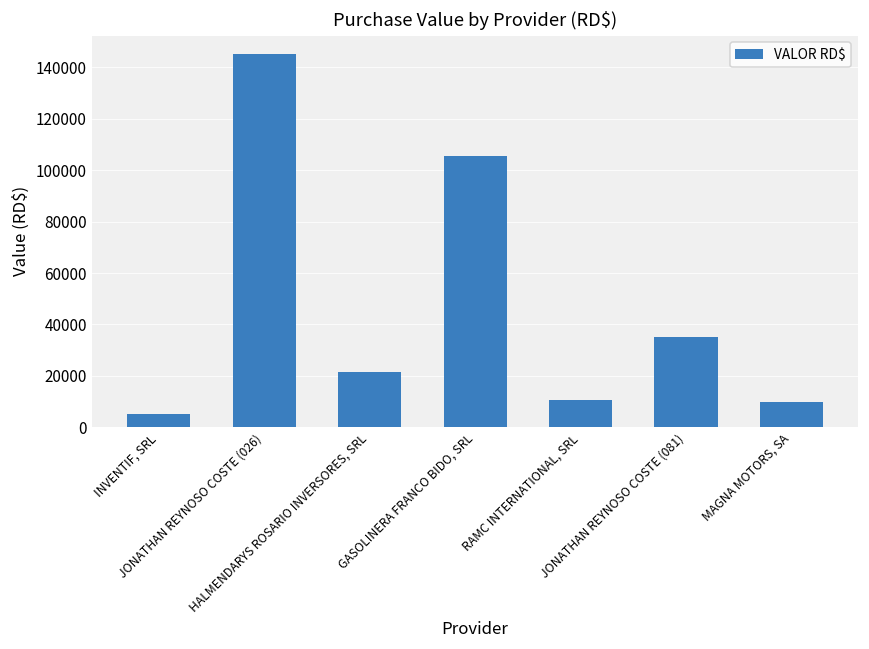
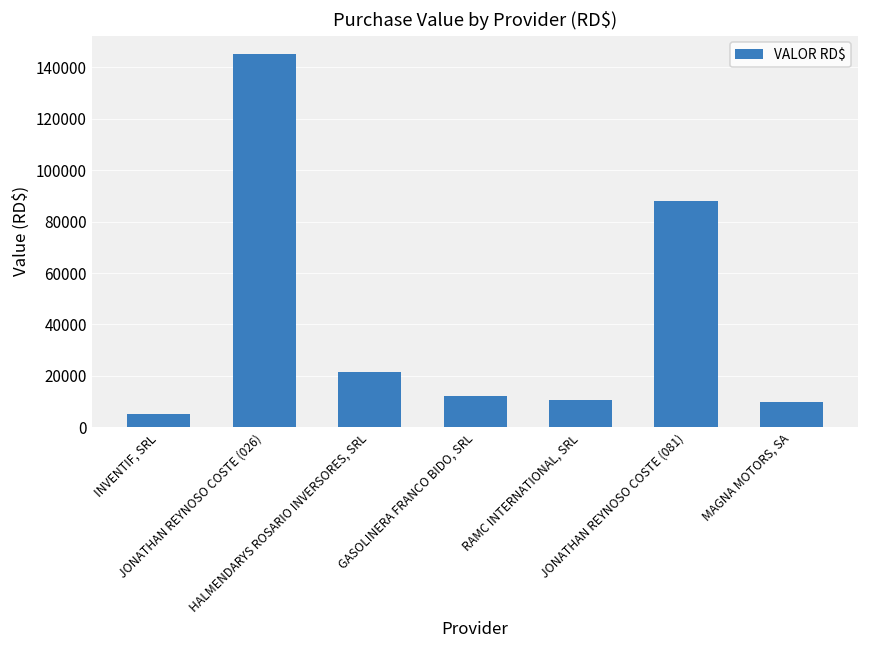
  {
    "INVENTIF, SRL": 5000,
    "JONATHAN REYNOSO COSTE (026)": 145000,
    "HALMENDARYS ROSARIO INVERSORES, SRL": 22000,
-   "GASOLINERA FRANCO BIDO, SRL": 106000,
+   "GASOLINERA FRANCO BIDO, SRL": 12000,
    "RAMC INTERNATIONAL, SRL": 11000,
-   "JONATHAN REYNOSO COSTE (081)": 35000,
+   "JONATHAN REYNOSO COSTE (081)": 88000,
    "MAGNA MOTORS, SA": 10000
  }
